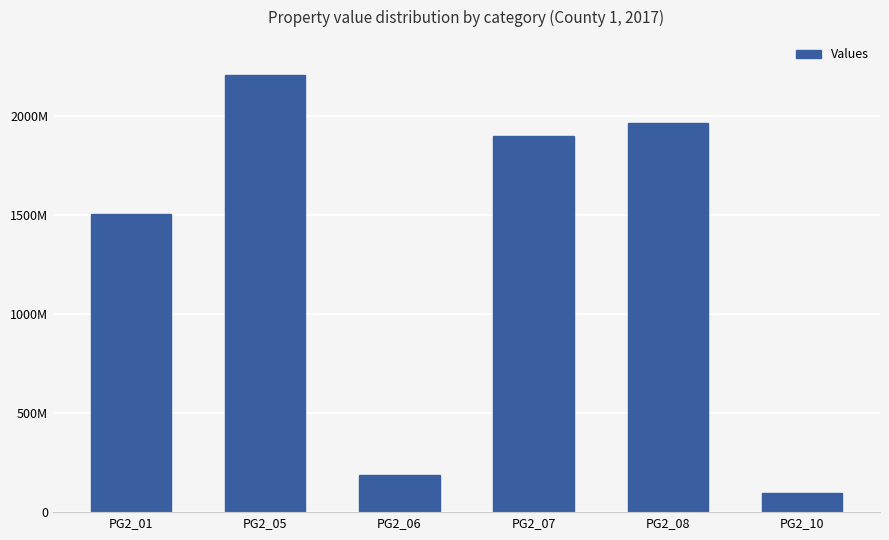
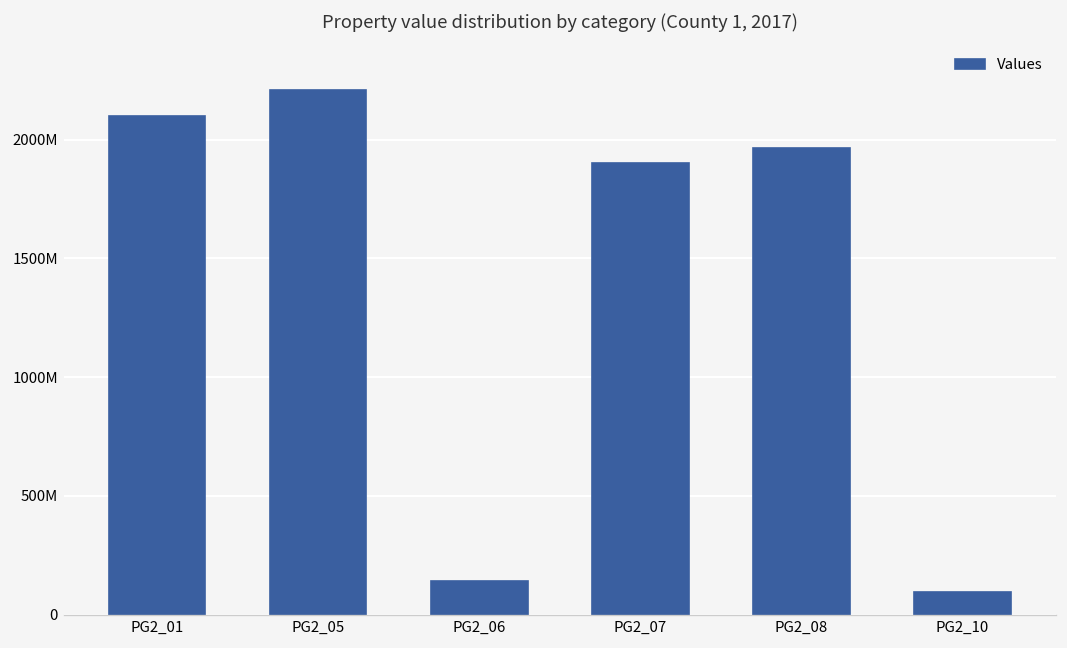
  {
-   "PG2_01": 1500000000,
+   "PG2_01": 2100000000,
    "PG2_05": 2210000000,
-   "PG2_06": 190000000,
+   "PG2_06": 140000000,
    "PG2_07": 1900000000,
    "PG2_08": 1970000000,
    "PG2_10": 100000000
  }
